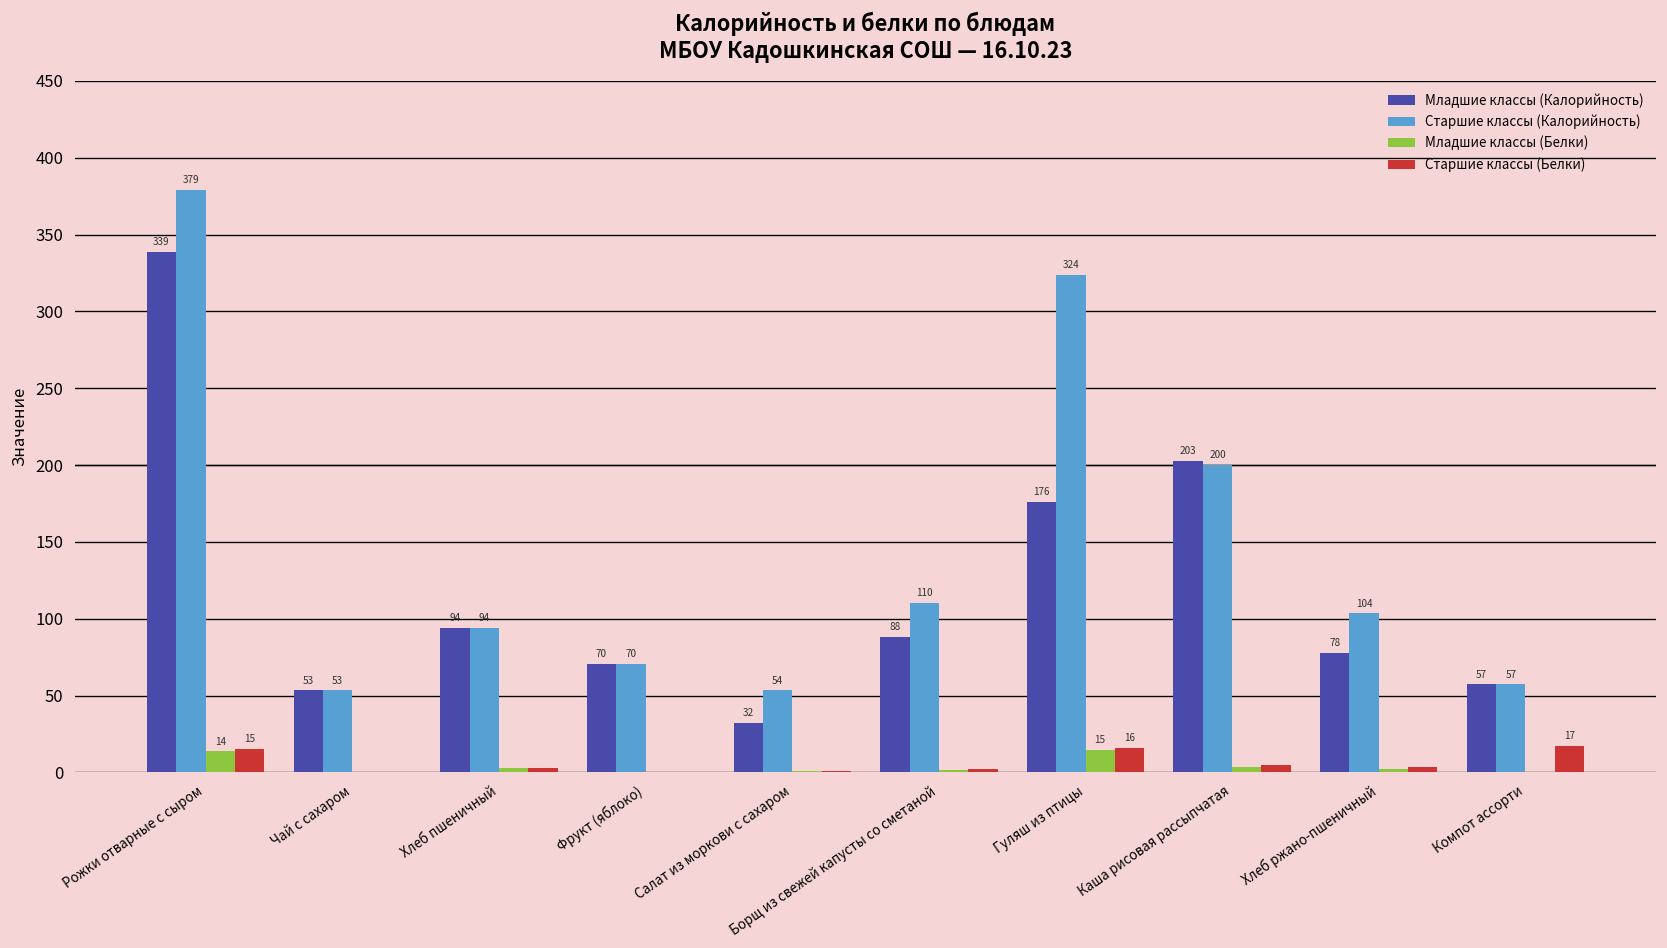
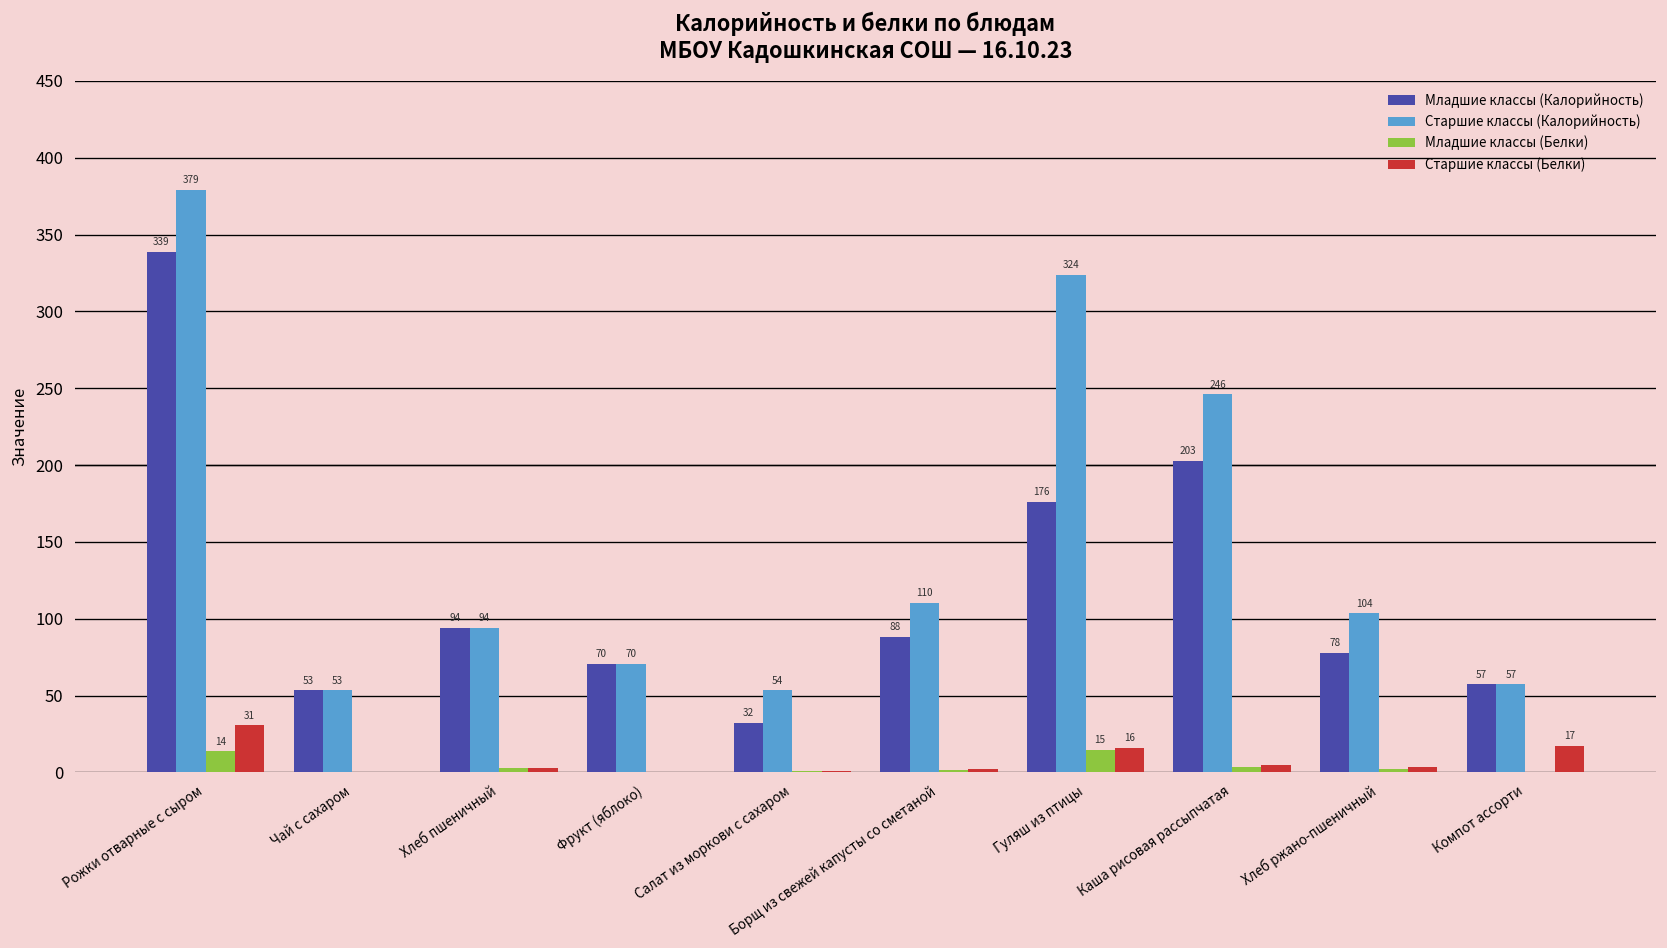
  {
    "Младшие классы (Калорийность)": {
      "Рожки отварные с сыром": 339,
      "Чай с сахаром": 53,
      "Хлеб пшеничный": 94,
      "Фрукт (яблоко)": 70,
      "Салат из моркови с сахаром": 32,
      "Борщ из свежей капусты со сметаной": 88,
      "Гуляш из птицы": 176,
      "Каша рисовая рассыпчатая": 203,
      "Хлеб ржано-пшеничный": 78,
      "Компот ассорти": 57
    },
    "Старшие классы (Калорийность)": {
      "Рожки отварные с сыром": 379,
      "Чай с сахаром": 53,
      "Хлеб пшеничный": 94,
      "Фрукт (яблоко)": 70,
      "Салат из моркови с сахаром": 54,
      "Борщ из свежей капусты со сметаной": 110,
      "Гуляш из птицы": 324,
-     "Каша рисовая рассыпчатая": 200,
+     "Каша рисовая рассыпчатая": 246,
      "Хлеб ржано-пшеничный": 104,
      "Компот ассорти": 57
    },
    "Младшие классы (Белки)": {
      "Рожки отварные с сыром": 14,
      "Гуляш из птицы": 15
    },
    "Старшие классы (Белки)": {
-     "Рожки отварные с сыром": 15,
+     "Рожки отварные с сыром": 31,
      "Гуляш из птицы": 16,
      "Компот ассорти": 17
    }
  }
